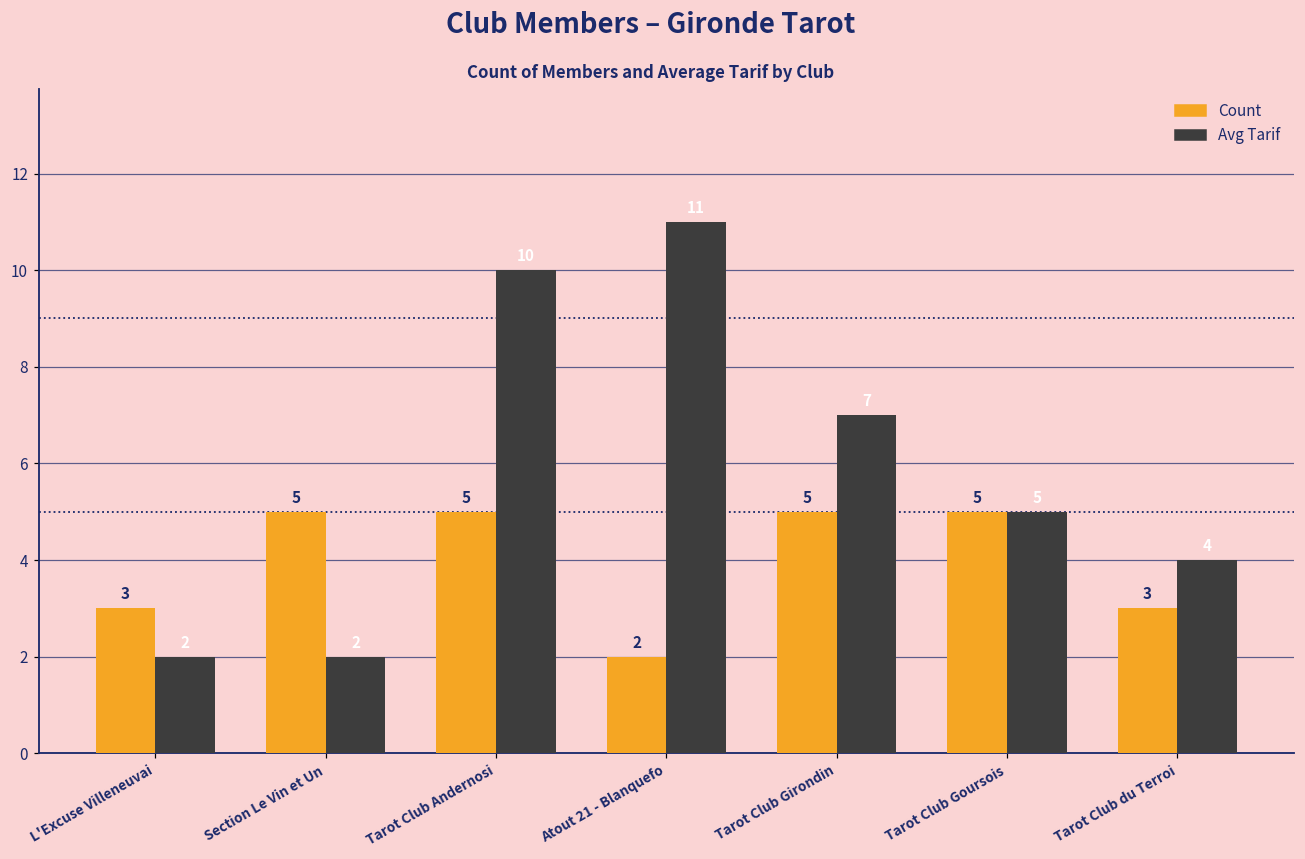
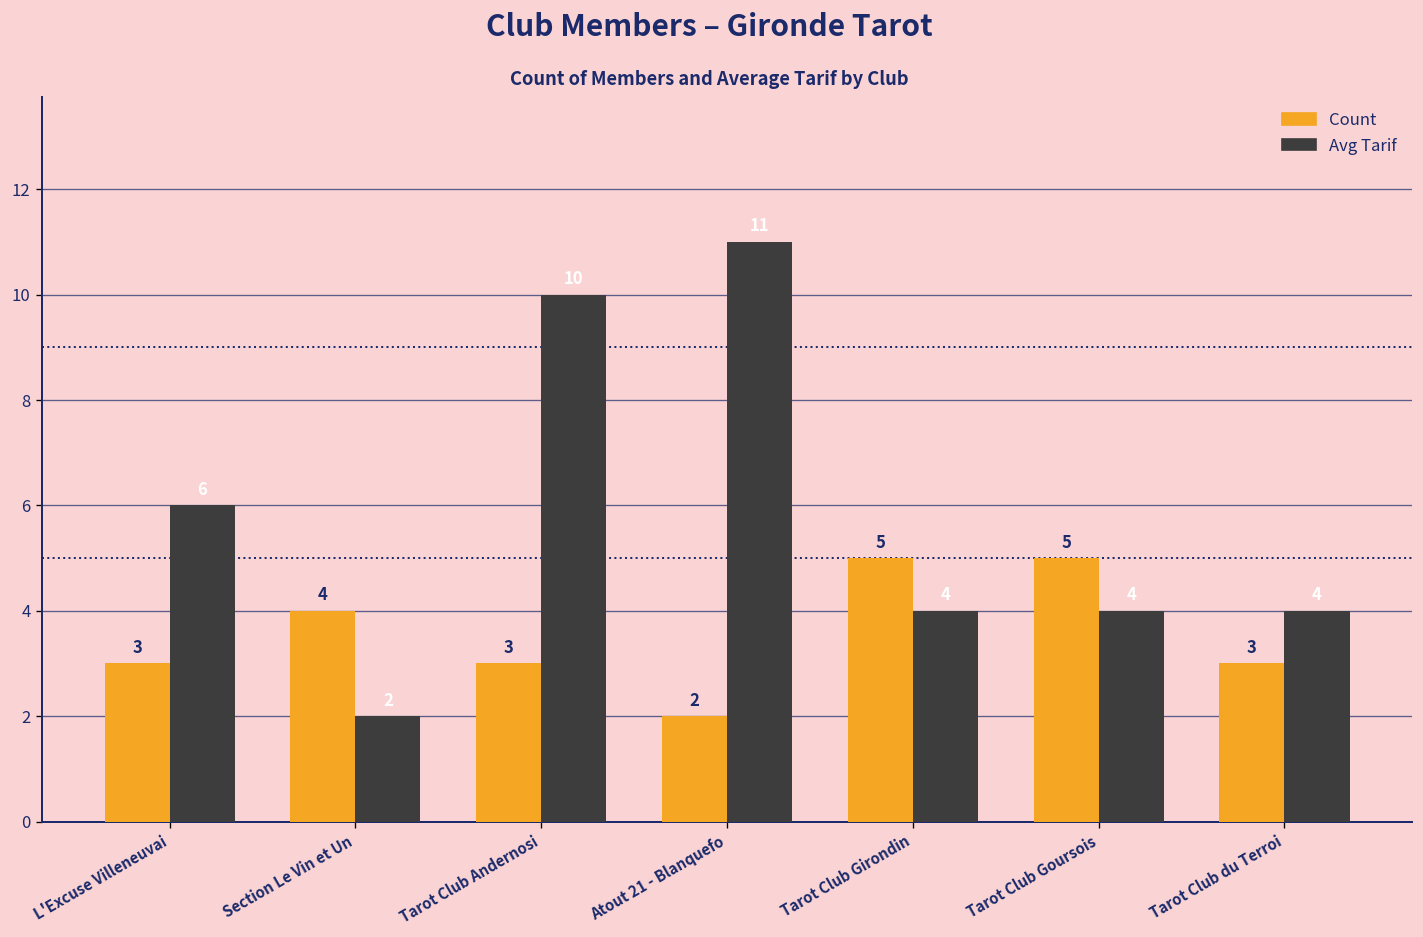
  {
    "Count": {
      "L'Excuse Villeneuvai": 3,
-     "Section Le Vin et Un": 5,
-     "Tarot Club Andernosi": 5,
+     "Section Le Vin et Un": 4,
+     "Tarot Club Andernosi": 3,
      "Atout 21 - Blanquefo": 2,
      "Tarot Club Girondin": 5,
      "Tarot Club Goursois": 5,
      "Tarot Club du Terroi": 3
    },
    "Avg Tarif": {
-     "L'Excuse Villeneuvai": 2,
+     "L'Excuse Villeneuvai": 6,
      "Section Le Vin et Un": 2,
      "Tarot Club Andernosi": 10,
      "Atout 21 - Blanquefo": 11,
-     "Tarot Club Girondin": 7,
-     "Tarot Club Goursois": 5,
+     "Tarot Club Girondin": 4,
+     "Tarot Club Goursois": 4,
      "Tarot Club du Terroi": 4
    }
  }
